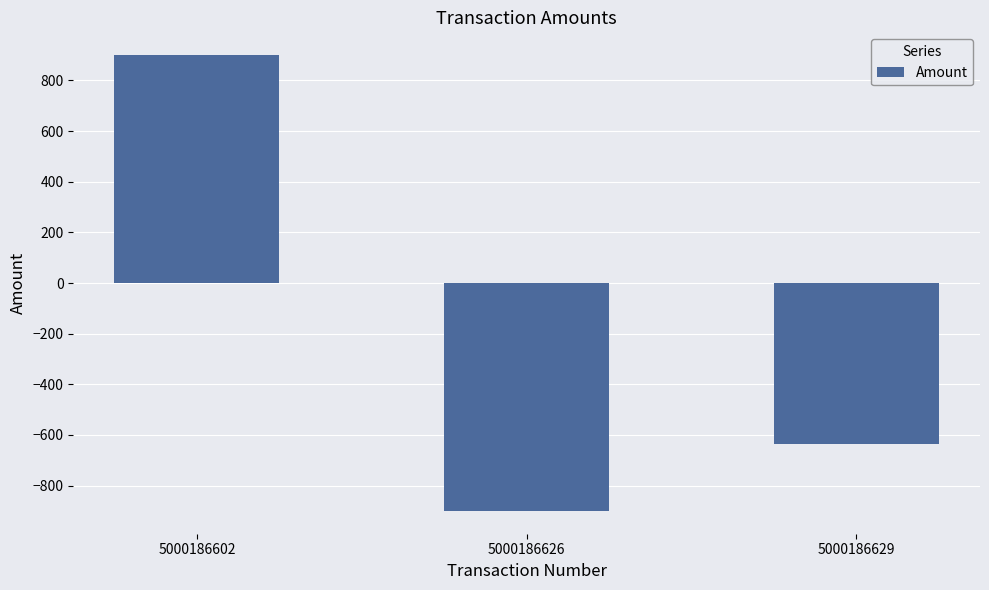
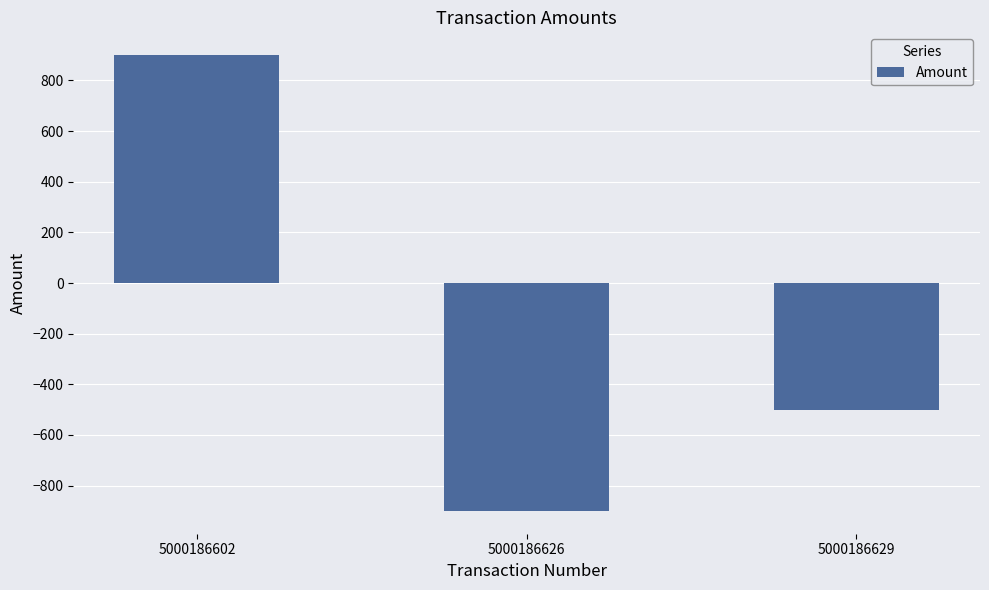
  {
    "5000186602": 900,
    "5000186626": -900,
-   "5000186629": -640
+   "5000186629": -500
  }
